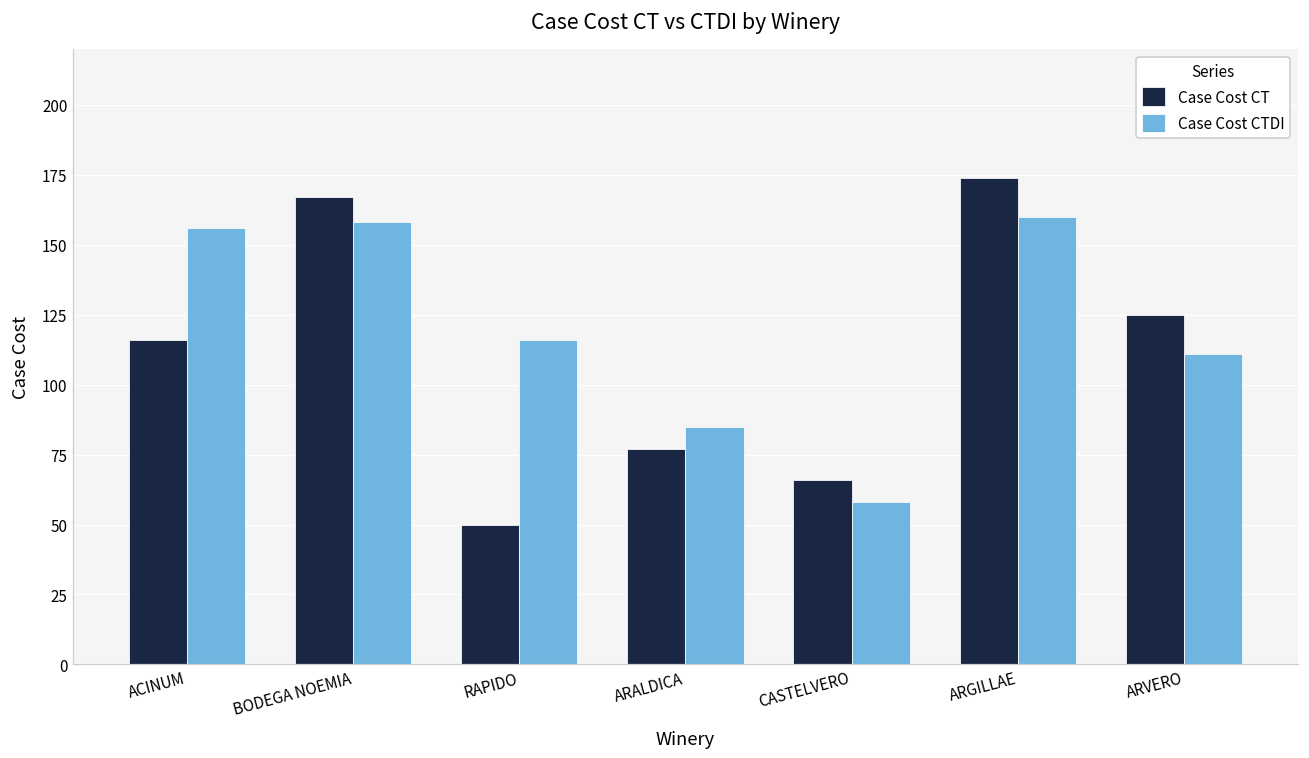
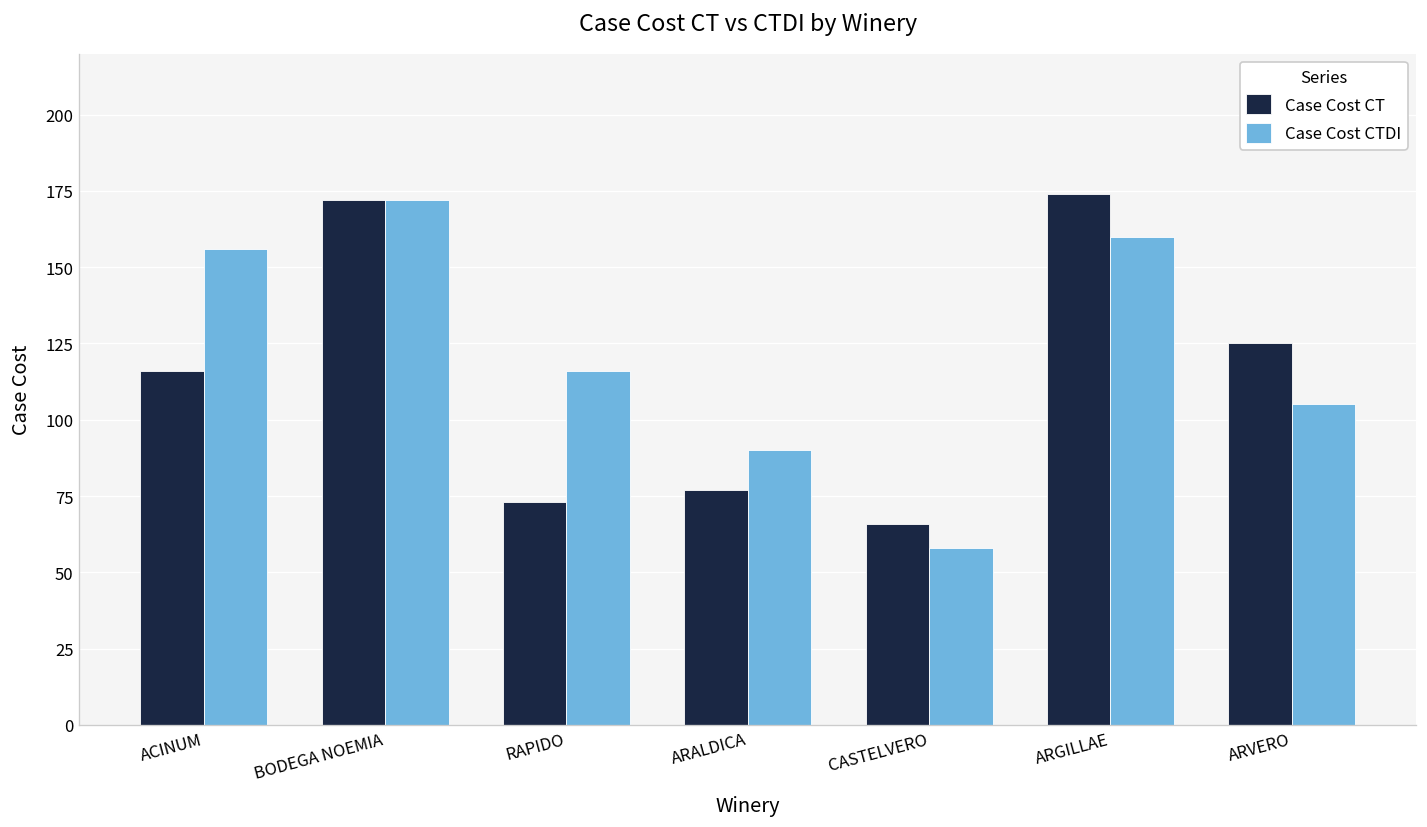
  {
    "Case Cost CT": {
      "ACINUM": 116,
-     "BODEGA NOEMIA": 167,
-     "RAPIDO": 50,
+     "BODEGA NOEMIA": 172,
+     "RAPIDO": 73,
      "ARALDICA": 77,
      "CASTELVERO": 66,
      "ARGILLAE": 174,
      "ARVERO": 125
    },
    "Case Cost CTDI": {
      "ACINUM": 156,
-     "BODEGA NOEMIA": 158,
+     "BODEGA NOEMIA": 172,
      "RAPIDO": 116,
-     "ARALDICA": 85,
+     "ARALDICA": 90,
      "CASTELVERO": 58,
      "ARGILLAE": 160,
-     "ARVERO": 111
+     "ARVERO": 105
    }
  }
